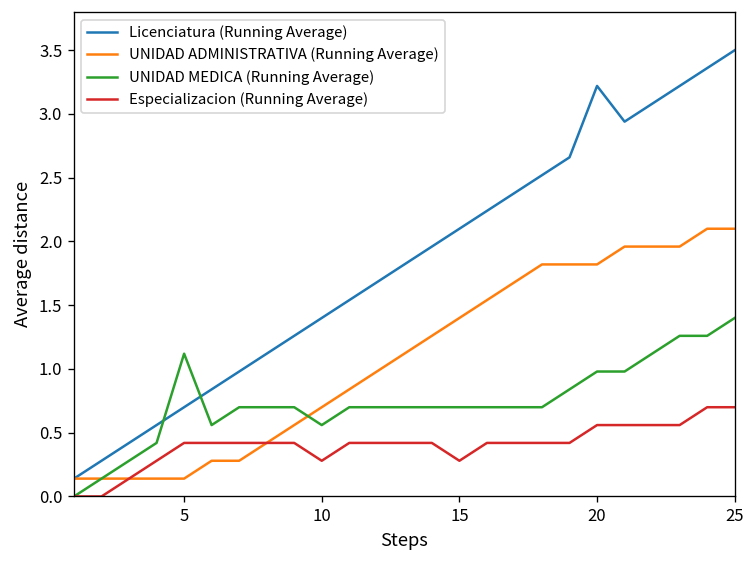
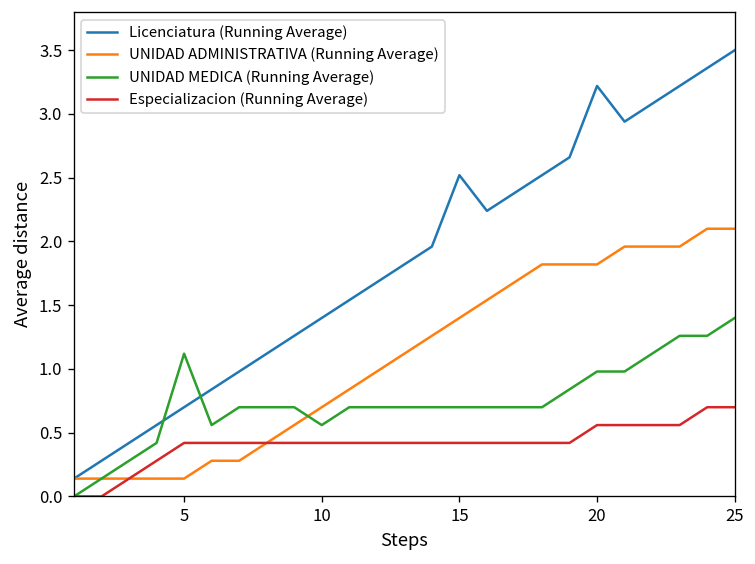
  {
    "Licenciatura (Running Average)": {
      "5": 0.70,
      "10": 1.40,
-     "15": 2.10,
+     "15": 2.52,
      "20": 3.22,
      "25": 3.50
    },
    "UNIDAD ADMINISTRATIVA (Running Average)": {
      "5": 0.14,
      "10": 0.70,
      "15": 1.40,
      "20": 1.82,
      "25": 2.10
    },
    "UNIDAD MEDICA (Running Average)": {
      "5": 1.12,
      "10": 0.56,
      "15": 0.70,
      "20": 0.98,
      "25": 1.40
    },
    "Especializacion (Running Average)": {
      "5": 0.42,
-     "10": 0.28,
-     "15": 0.28,
+     "10": 0.42,
+     "15": 0.42,
      "20": 0.56,
      "25": 0.70
    }
  }
